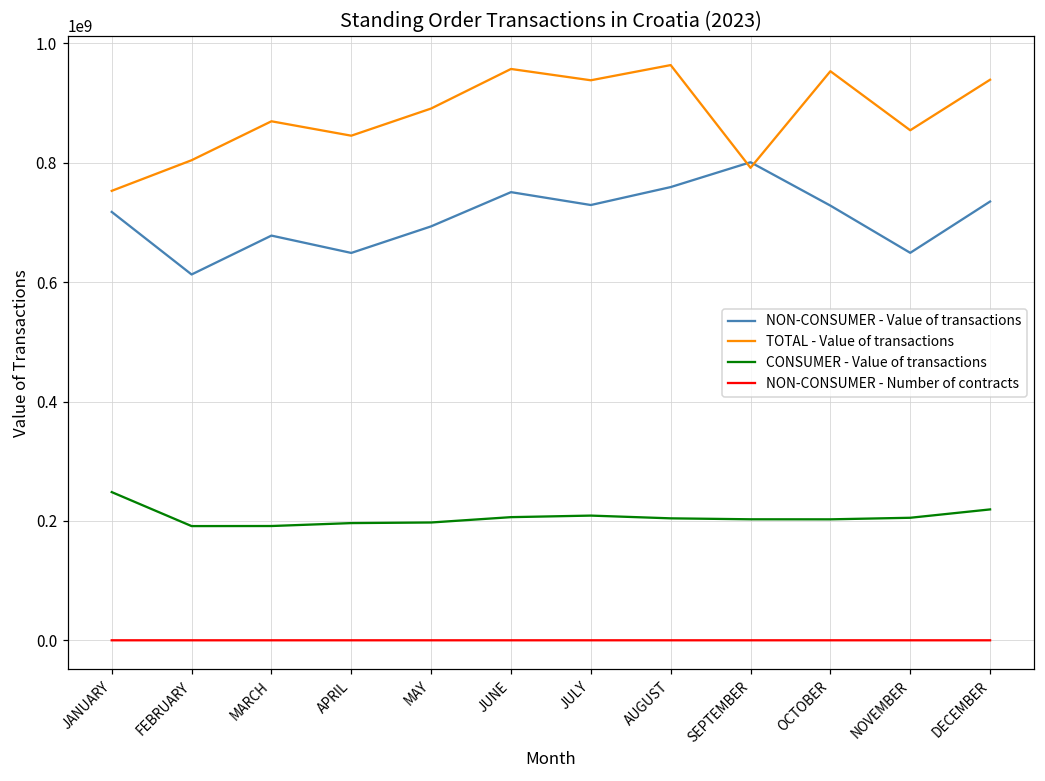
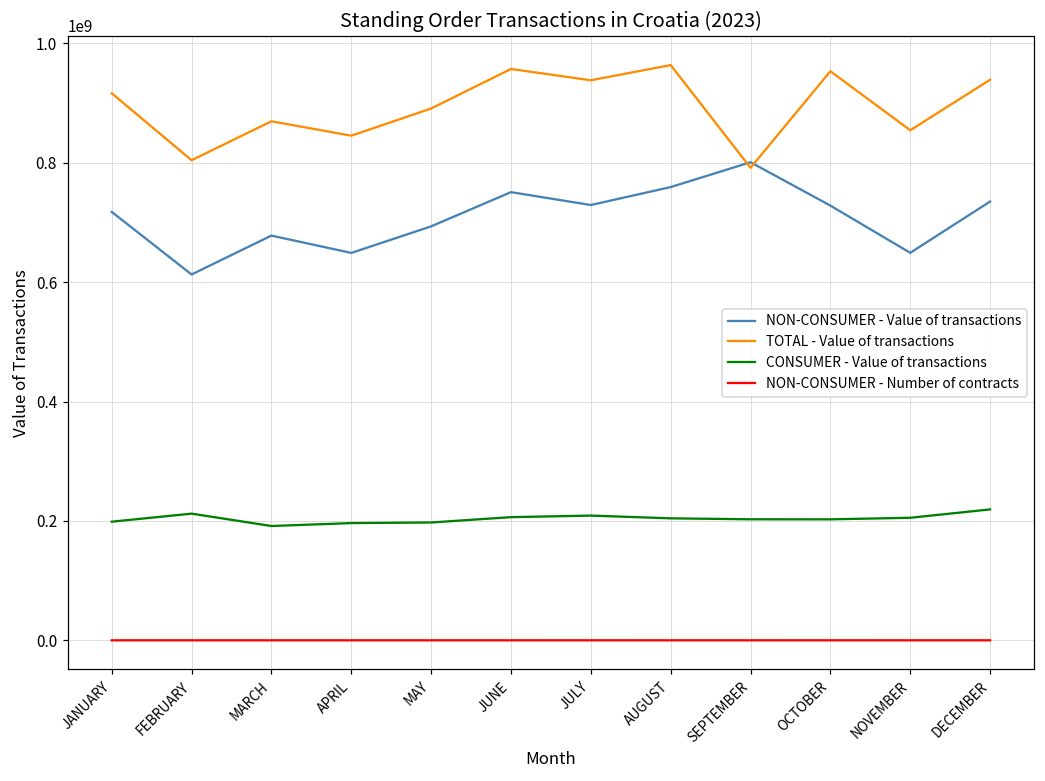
  {
    "NON-CONSUMER - Value of transactions": {
      "JANUARY": 720000000,
      "FEBRUARY": 610000000,
      "MARCH": 680000000,
      "APRIL": 650000000,
      "MAY": 690000000,
      "JUNE": 750000000,
      "JULY": 730000000,
      "AUGUST": 760000000,
      "SEPTEMBER": 800000000,
      "OCTOBER": 730000000,
      "NOVEMBER": 650000000,
      "DECEMBER": 740000000
    },
    "TOTAL - Value of transactions": {
-     "JANUARY": 750000000,
+     "JANUARY": 920000000,
      "FEBRUARY": 800000000,
      "MARCH": 870000000,
      "APRIL": 850000000,
      "MAY": 890000000,
      "JUNE": 960000000,
      "JULY": 940000000,
      "AUGUST": 960000000,
      "SEPTEMBER": 790000000,
      "OCTOBER": 950000000,
      "NOVEMBER": 850000000,
      "DECEMBER": 940000000
    },
    "CONSUMER - Value of transactions": {
-     "JANUARY": 250000000,
-     "FEBRUARY": 190000000,
+     "JANUARY": 200000000,
+     "FEBRUARY": 210000000,
      "MARCH": 190000000,
      "APRIL": 200000000,
      "MAY": 200000000,
      "JUNE": 210000000,
      "JULY": 210000000,
      "AUGUST": 200000000,
      "SEPTEMBER": 200000000,
      "OCTOBER": 200000000,
      "NOVEMBER": 210000000,
      "DECEMBER": 220000000
    },
    "NON-CONSUMER - Number of contracts": {
      "JANUARY": 0,
      "FEBRUARY": 0,
      "MARCH": 0,
      "APRIL": 0,
      "MAY": 0,
      "JUNE": 0,
      "JULY": 0,
      "AUGUST": 0,
      "SEPTEMBER": 0,
      "OCTOBER": 0,
      "NOVEMBER": 0,
      "DECEMBER": 0
    }
  }
